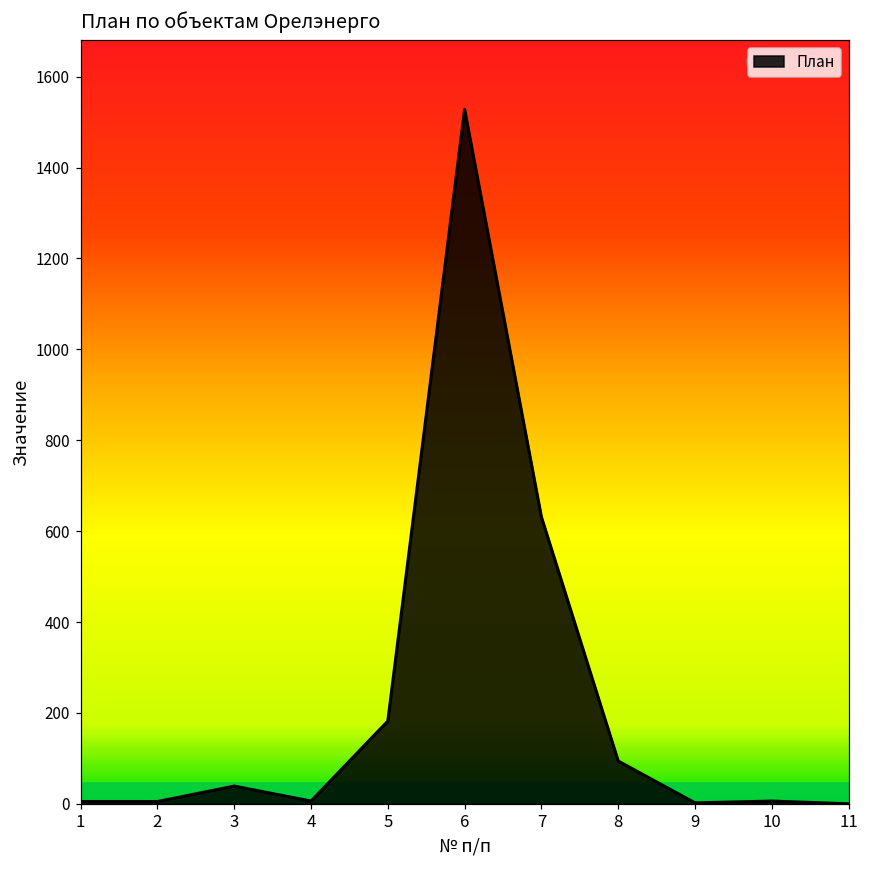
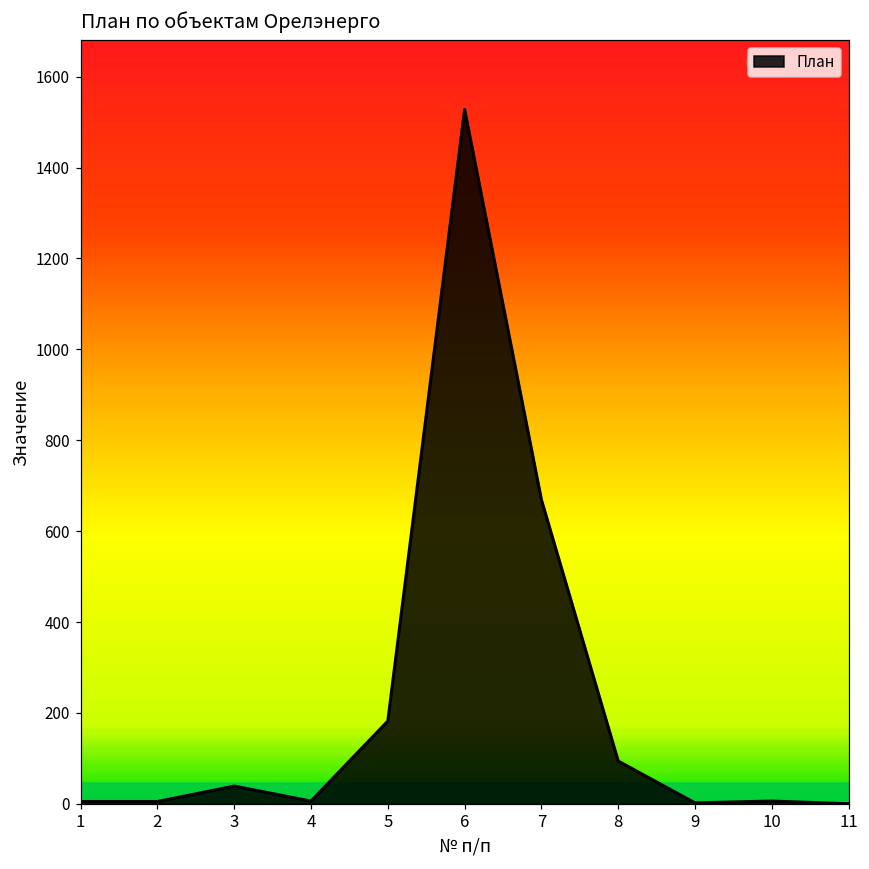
  {
    "5": 180,
    "6": 1530,
-   "7": 630,
+   "7": 670,
    "8": 90
  }
